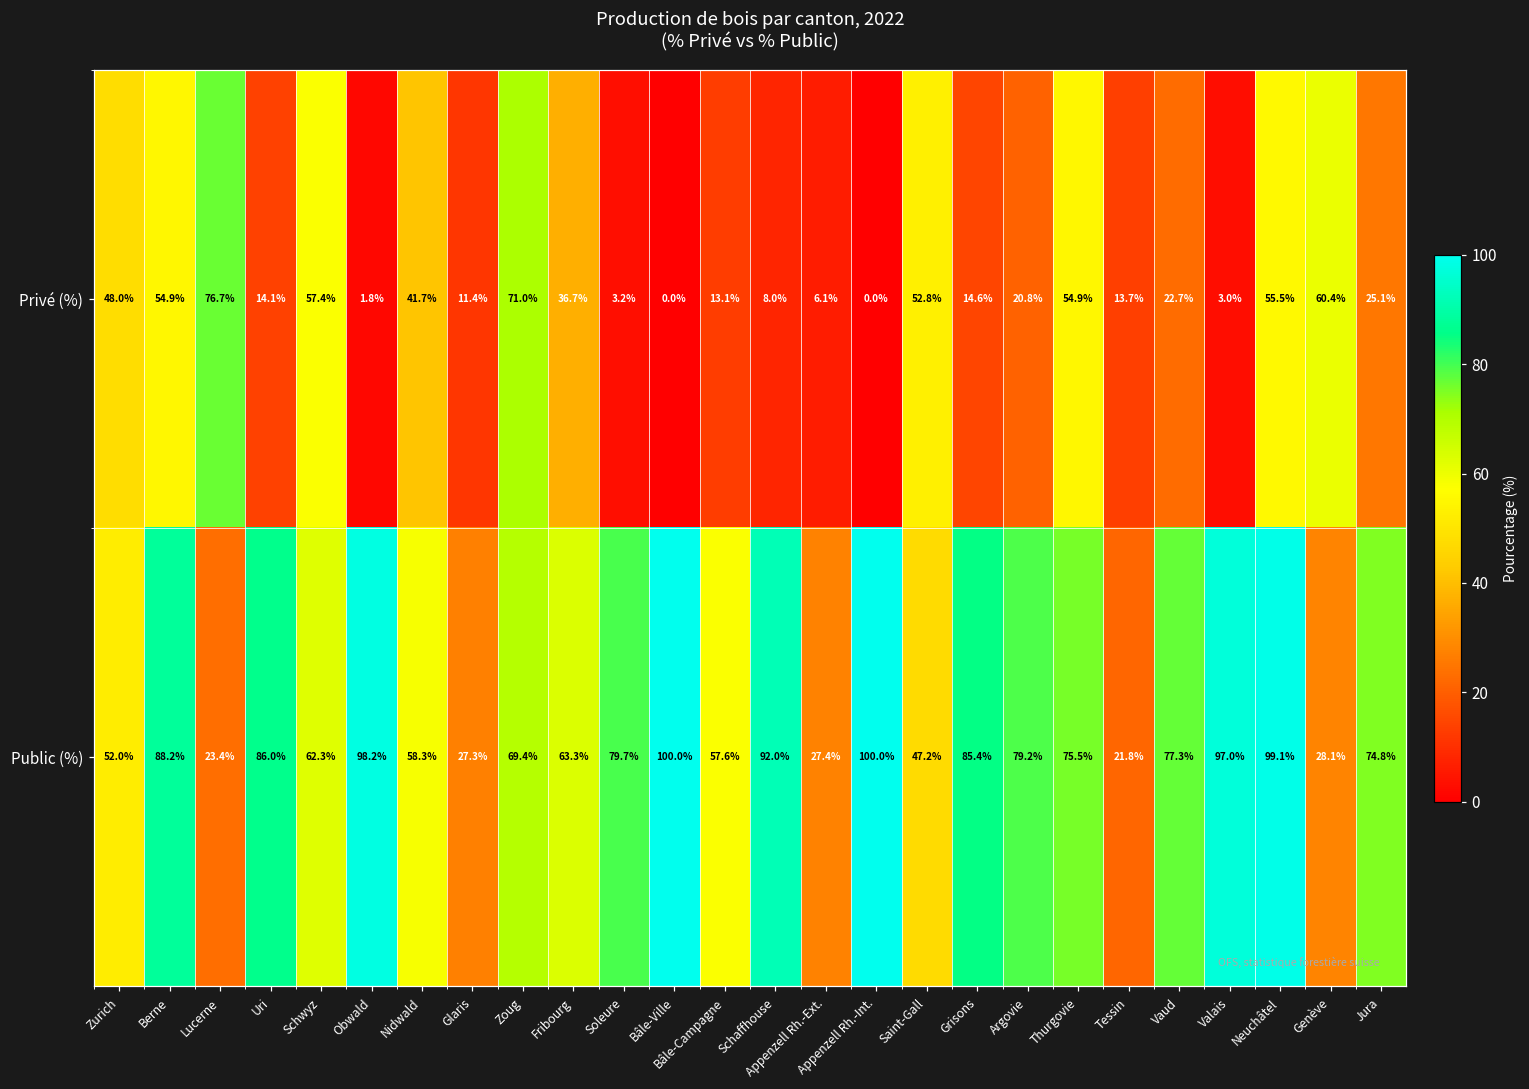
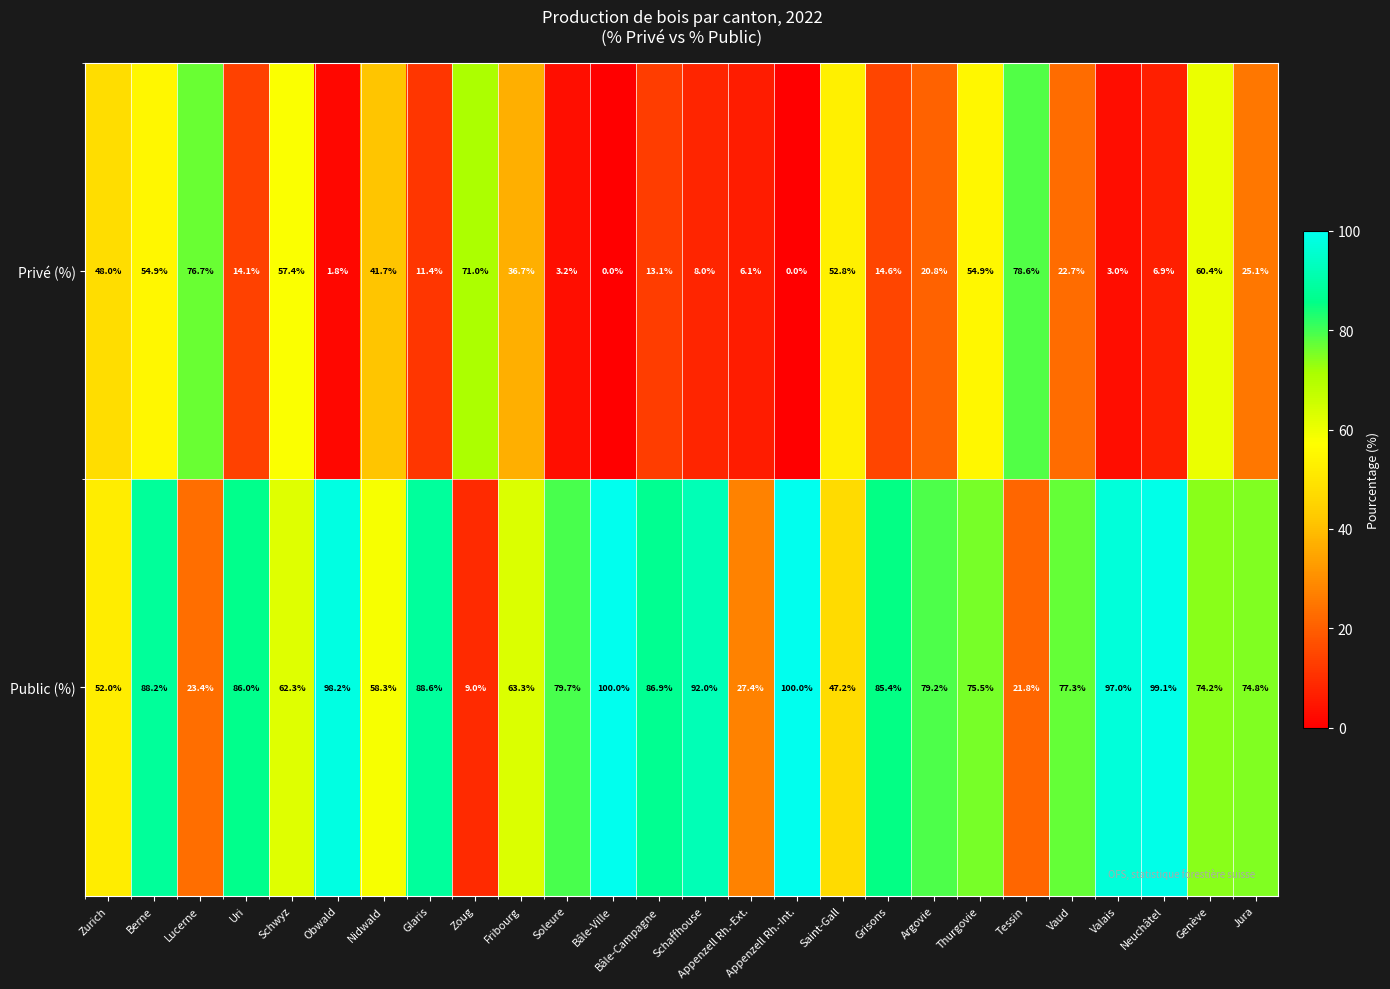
  {
    "Privé (%)": {
      "Zurich": "48.0%",
      "Berne": "54.9%",
      "Lucerne": "76.7%",
      "Uri": "14.1%",
      "Schwyz": "57.4%",
      "Obwald": "1.8%",
      "Nidwald": "41.7%",
      "Glaris": "11.4%",
      "Zoug": "71.0%",
      "Fribourg": "36.7%",
      "Soleure": "3.2%",
      "Bâle-Ville": "0.0%",
      "Bâle-Campagne": "13.1%",
      "Schaffhouse": "8.0%",
      "Appenzell Rh.-Ext.": "6.1%",
      "Appenzell Rh.-Int.": "0.0%",
      "Saint-Gall": "52.8%",
      "Grisons": "14.6%",
      "Argovie": "20.8%",
      "Thurgovie": "54.9%",
-     "Tessin": "13.7%",
+     "Tessin": "78.6%",
      "Vaud": "22.7%",
      "Valais": "3.0%",
-     "Neuchâtel": "55.5%",
+     "Neuchâtel": "6.9%",
      "Genève": "60.4%",
      "Jura": "25.1%"
    },
    "Public (%)": {
      "Zurich": "52.0%",
      "Berne": "88.2%",
      "Lucerne": "23.4%",
      "Uri": "86.0%",
      "Schwyz": "62.3%",
      "Obwald": "98.2%",
      "Nidwald": "58.3%",
-     "Glaris": "27.3%",
-     "Zoug": "69.4%",
+     "Glaris": "88.6%",
+     "Zoug": "9.0%",
      "Fribourg": "63.3%",
      "Soleure": "79.7%",
      "Bâle-Ville": "100.0%",
-     "Bâle-Campagne": "57.6%",
+     "Bâle-Campagne": "86.9%",
      "Schaffhouse": "92.0%",
      "Appenzell Rh.-Ext.": "27.4%",
      "Appenzell Rh.-Int.": "100.0%",
      "Saint-Gall": "47.2%",
      "Grisons": "85.4%",
      "Argovie": "79.2%",
      "Thurgovie": "75.5%",
      "Tessin": "21.8%",
      "Vaud": "77.3%",
      "Valais": "97.0%",
-     "Genève": "28.1%",
+     "Genève": "74.2%",
      "Jura": "74.8%"
    }
  }
